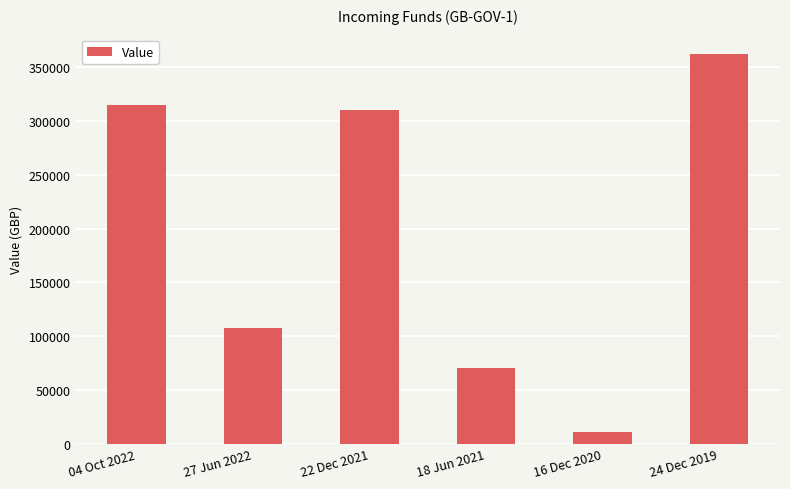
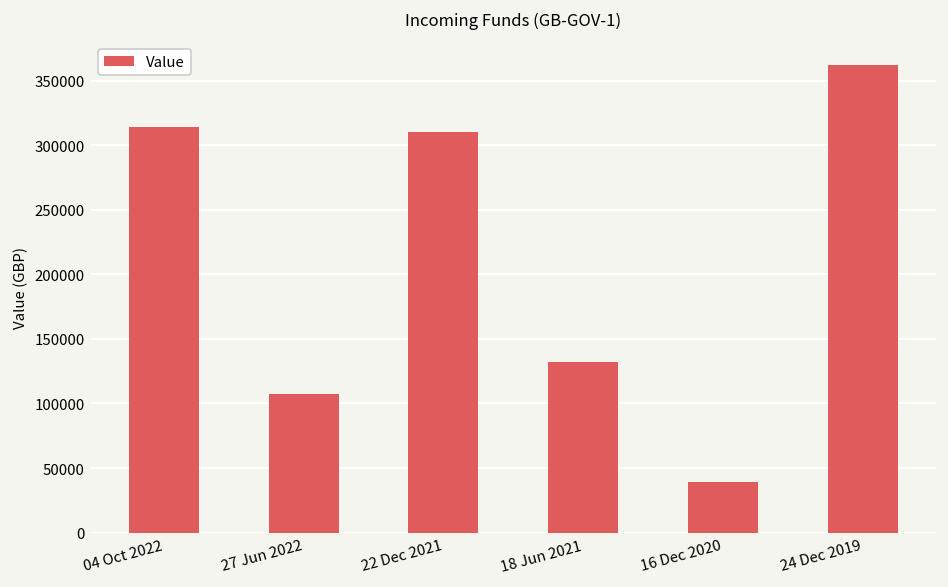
  {
    "04 Oct 2022": 314000,
    "27 Jun 2022": 108000,
    "22 Dec 2021": 310000,
-   "18 Jun 2021": 70000,
-   "16 Dec 2020": 10000,
+   "18 Jun 2021": 132000,
+   "16 Dec 2020": 39000,
    "24 Dec 2019": 362000
  }
